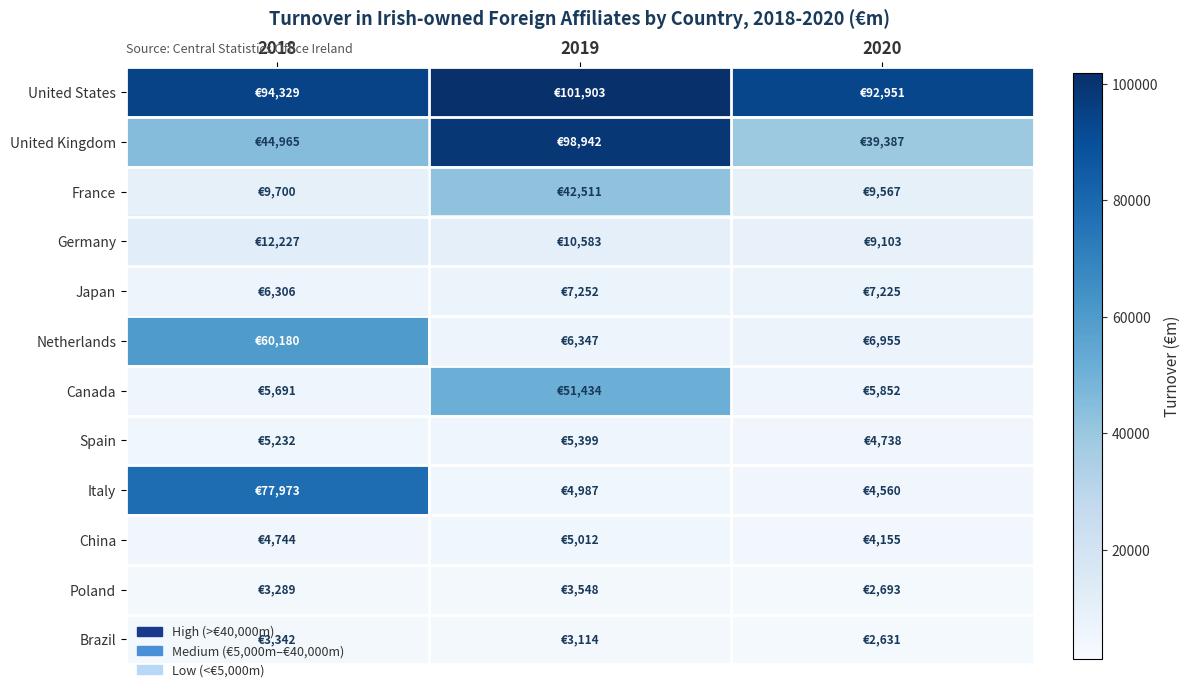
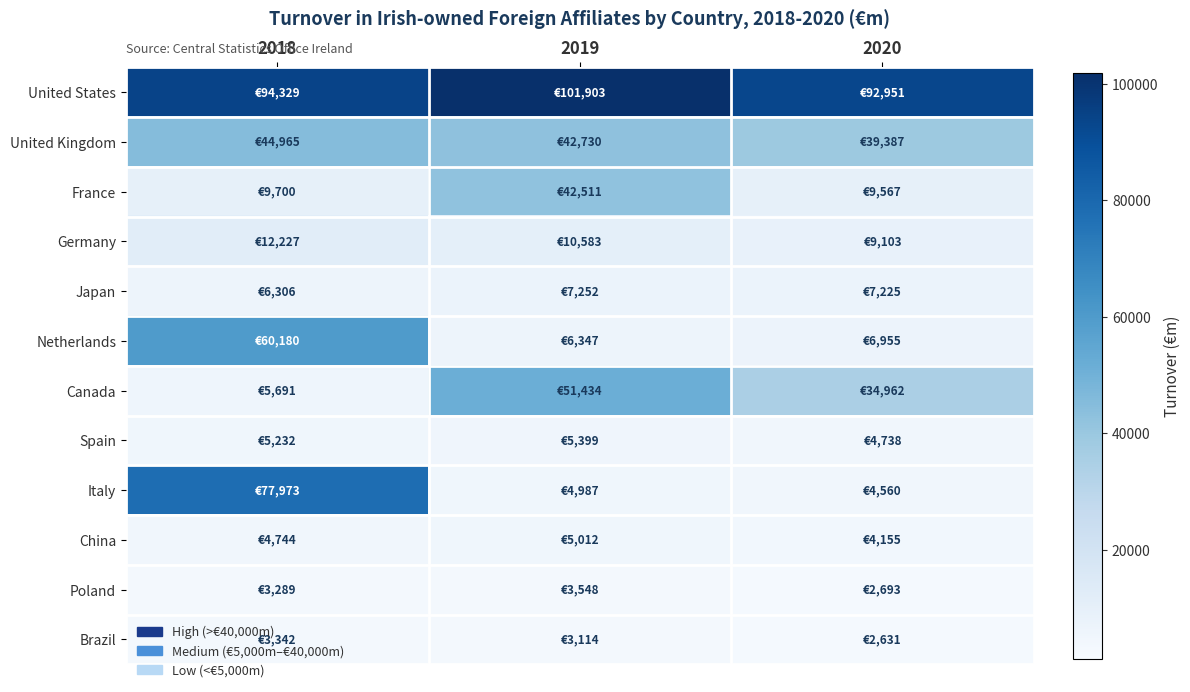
  {
    "United States": {
      "2018": "€94,329",
      "2019": "€101,903",
      "2020": "€92,951"
    },
    "United Kingdom": {
      "2018": "€44,965",
-     "2019": "€98,942",
+     "2019": "€42,730",
      "2020": "€39,387"
    },
    "France": {
      "2018": "€9,700",
      "2019": "€42,511",
      "2020": "€9,567"
    },
    "Germany": {
      "2018": "€12,227",
      "2019": "€10,583",
      "2020": "€9,103"
    },
    "Japan": {
      "2018": "€6,306",
      "2019": "€7,252",
      "2020": "€7,225"
    },
    "Netherlands": {
      "2018": "€60,180",
      "2019": "€6,347",
      "2020": "€6,955"
    },
    "Canada": {
      "2018": "€5,691",
      "2019": "€51,434",
-     "2020": "€5,852"
+     "2020": "€34,962"
    },
    "Spain": {
      "2018": "€5,232",
      "2019": "€5,399",
      "2020": "€4,738"
    },
    "Italy": {
      "2018": "€77,973",
      "2019": "€4,987",
      "2020": "€4,560"
    },
    "China": {
      "2018": "€4,744",
      "2019": "€5,012",
      "2020": "€4,155"
    },
    "Poland": {
      "2018": "€3,289",
      "2019": "€3,548",
      "2020": "€2,693"
    },
    "Brazil": {
      "2018": "€3,342",
      "2019": "€3,114",
      "2020": "€2,631"
    }
  }
